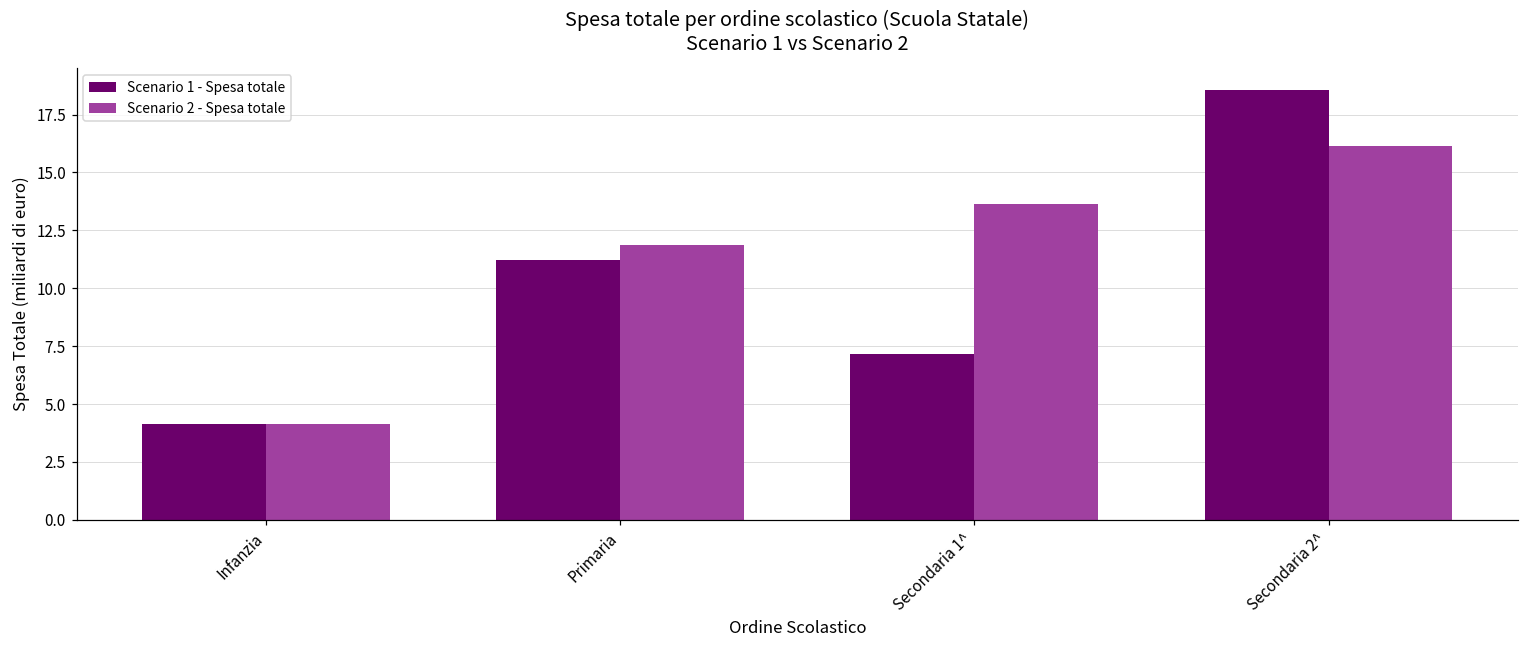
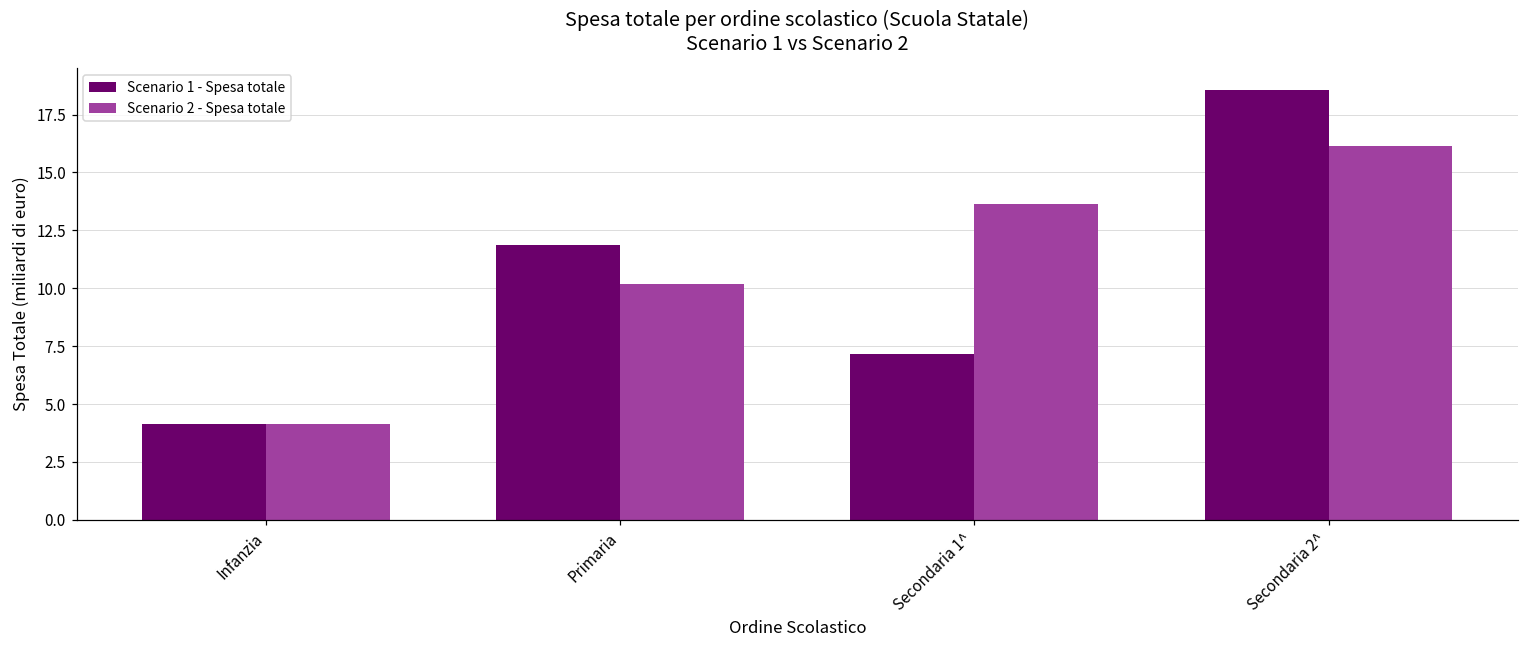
  {
    "Scenario 1 - Spesa totale": {
      "Infanzia": 4.1,
-     "Primaria": 11.2,
+     "Primaria": 11.9,
      "Secondaria 1^": 7.2,
      "Secondaria 2^": 18.6
    },
    "Scenario 2 - Spesa totale": {
      "Infanzia": 4.1,
-     "Primaria": 11.9,
+     "Primaria": 10.2,
      "Secondaria 1^": 13.7,
      "Secondaria 2^": 16.1
    }
  }
